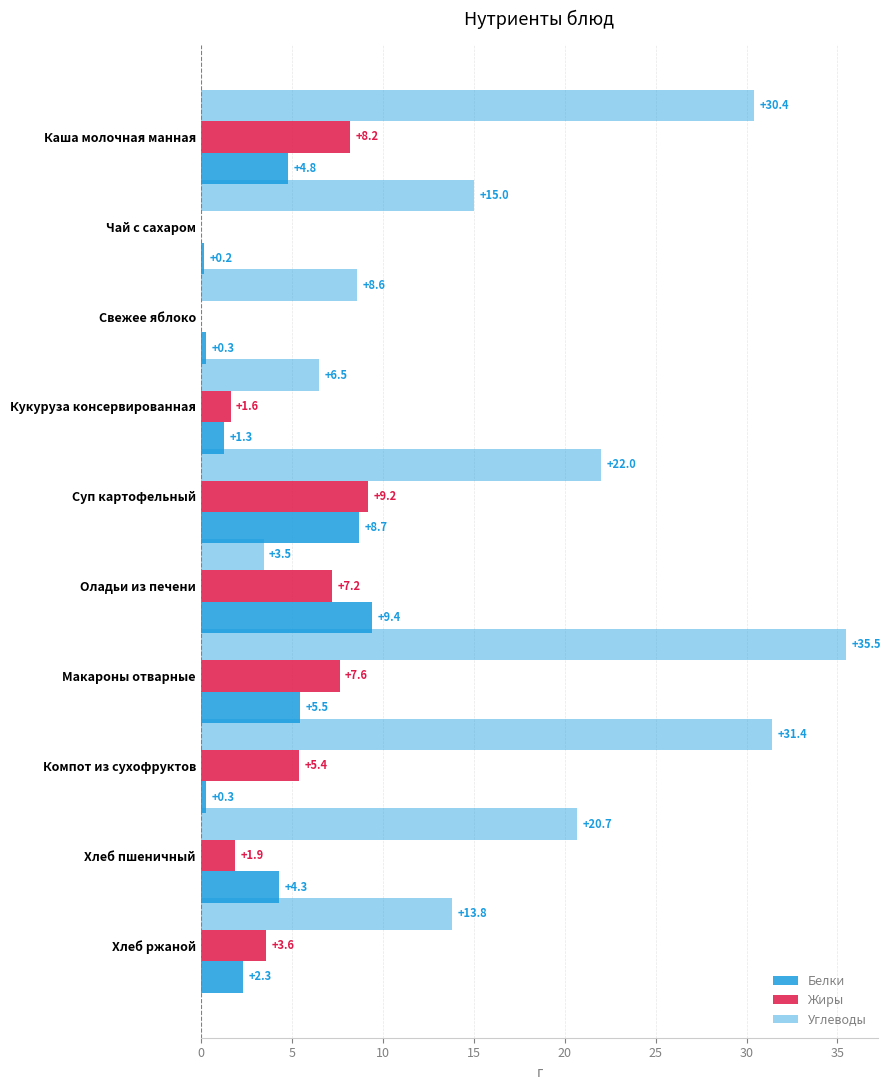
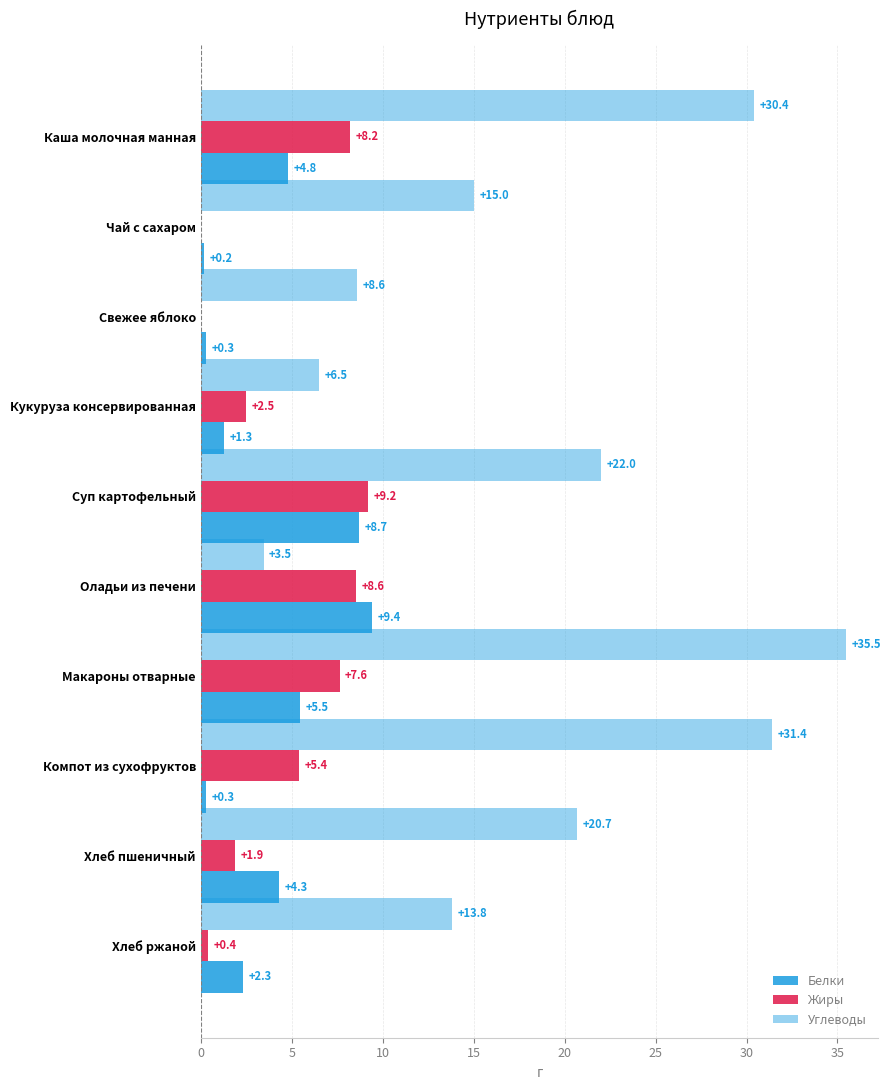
  {
    "Жиры": {
      "Каша молочная манная": "+8.2",
-     "Кукуруза консервированная": "+1.6",
+     "Кукуруза консервированная": "+2.5",
      "Суп картофельный": "+9.2",
-     "Оладьи из печени": "+7.2",
+     "Оладьи из печени": "+8.6",
      "Макароны отварные": "+7.6",
      "Компот из сухофруктов": "+5.4",
      "Хлеб пшеничный": "+1.9",
-     "Хлеб ржаной": "+3.6"
+     "Хлеб ржаной": "+0.4"
    }
  }
